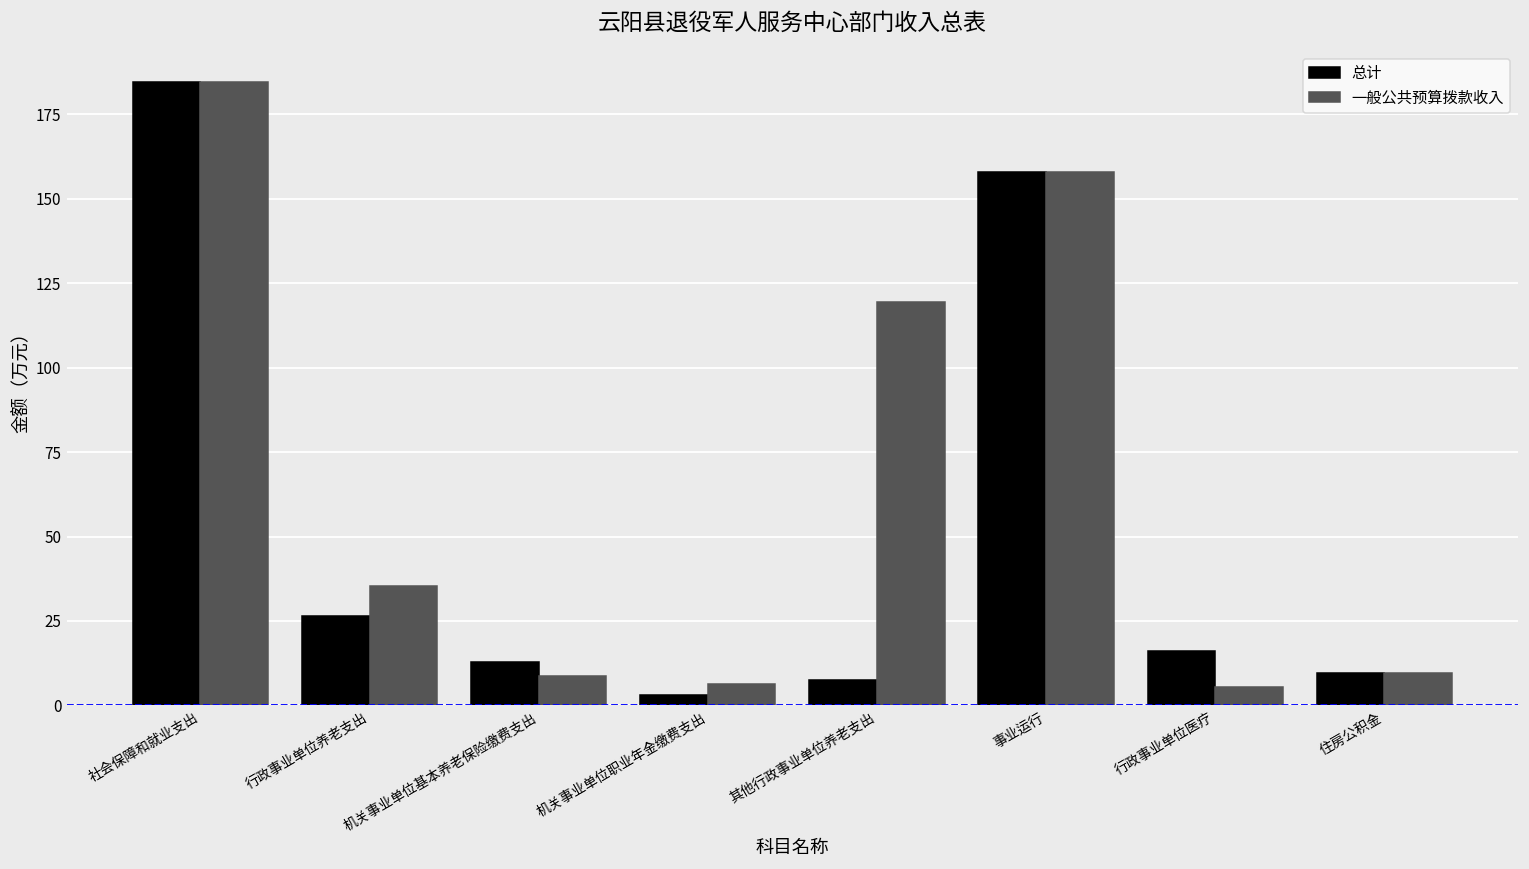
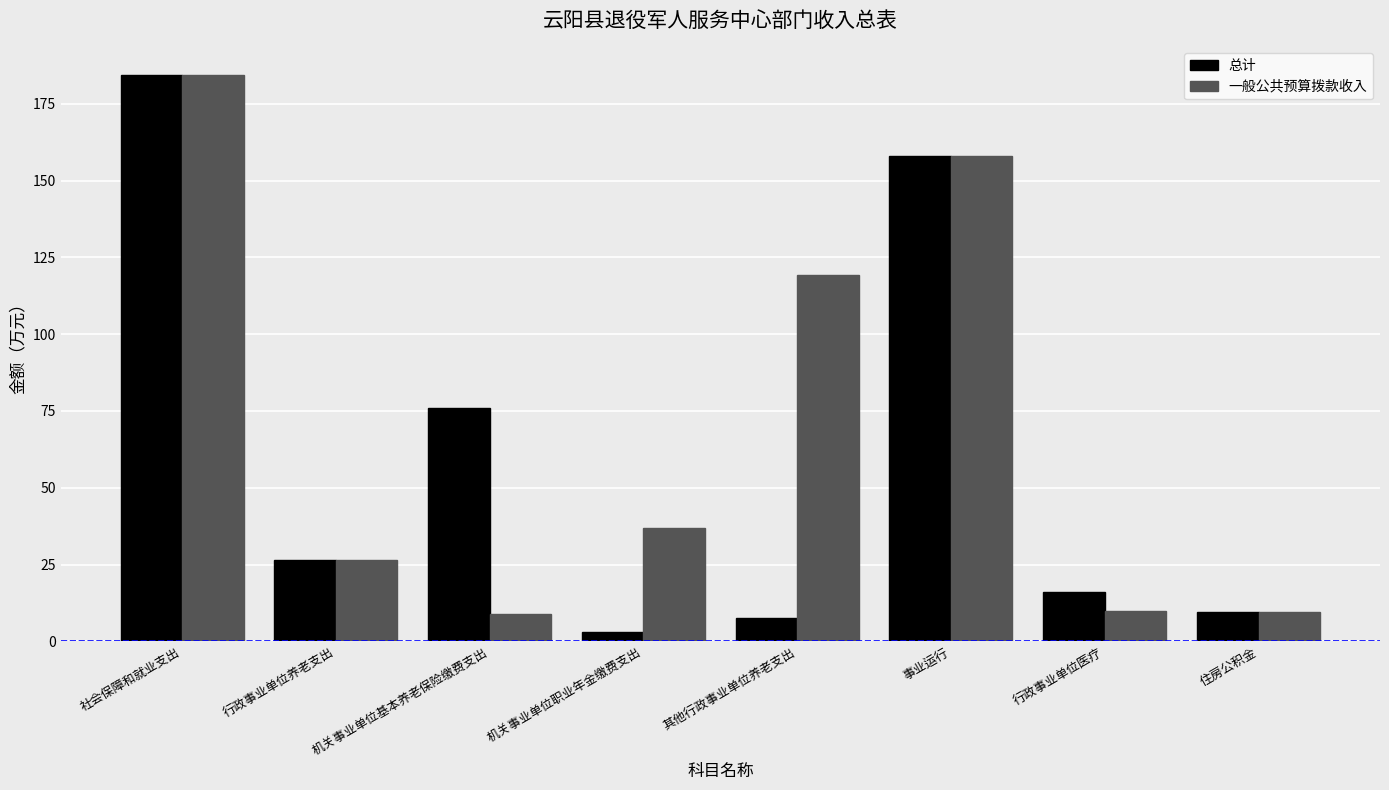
  {
    "总计": {
      "社会保障和就业支出": 184,
      "行政事业单位养老支出": 27,
-     "机关事业单位基本养老保险缴费支出": 13,
+     "机关事业单位基本养老保险缴费支出": 76,
      "机关事业单位职业年金缴费支出": 3,
      "其他行政事业单位养老支出": 8,
      "事业运行": 158,
      "行政事业单位医疗": 16,
      "住房公积金": 10
    },
    "一般公共预算拨款收入": {
      "社会保障和就业支出": 184,
-     "行政事业单位养老支出": 35,
+     "行政事业单位养老支出": 27,
      "机关事业单位基本养老保险缴费支出": 9,
-     "机关事业单位职业年金缴费支出": 6,
+     "机关事业单位职业年金缴费支出": 37,
      "其他行政事业单位养老支出": 119,
      "事业运行": 158,
-     "行政事业单位医疗": 6,
+     "行政事业单位医疗": 10,
      "住房公积金": 10
    }
  }
